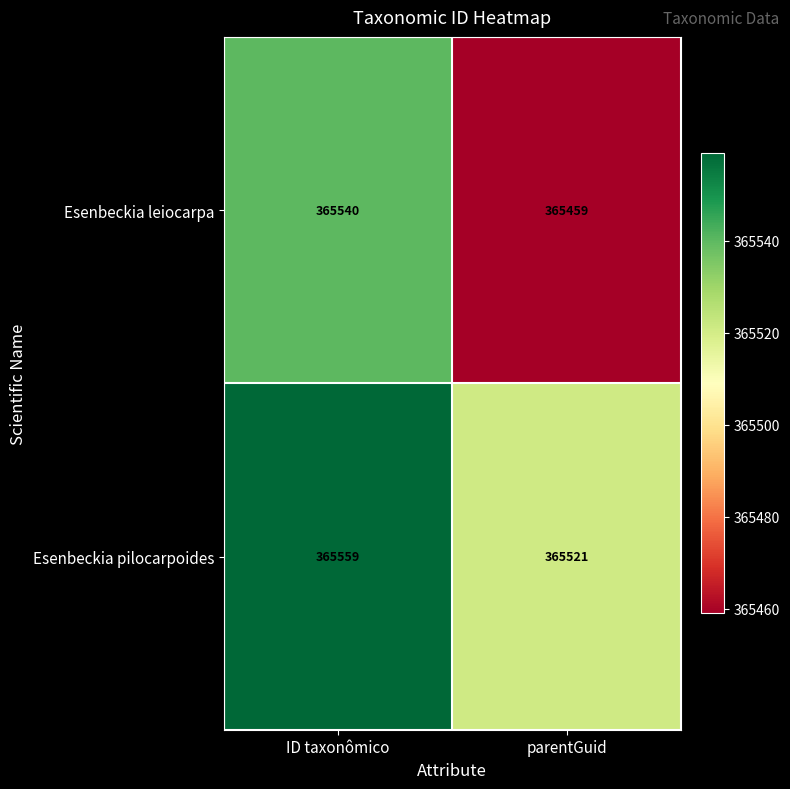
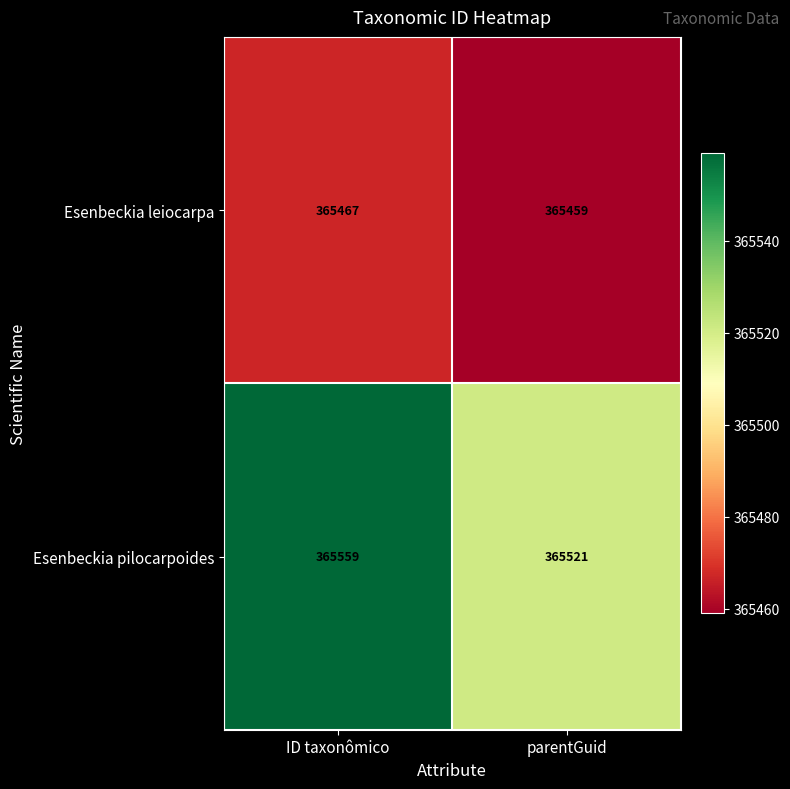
  {
    "Esenbeckia leiocarpa": {
-     "ID taxonômico": 365540,
+     "ID taxonômico": 365467,
      "parentGuid": 365459
    },
    "Esenbeckia pilocarpoides": {
      "ID taxonômico": 365559,
      "parentGuid": 365521
    }
  }
